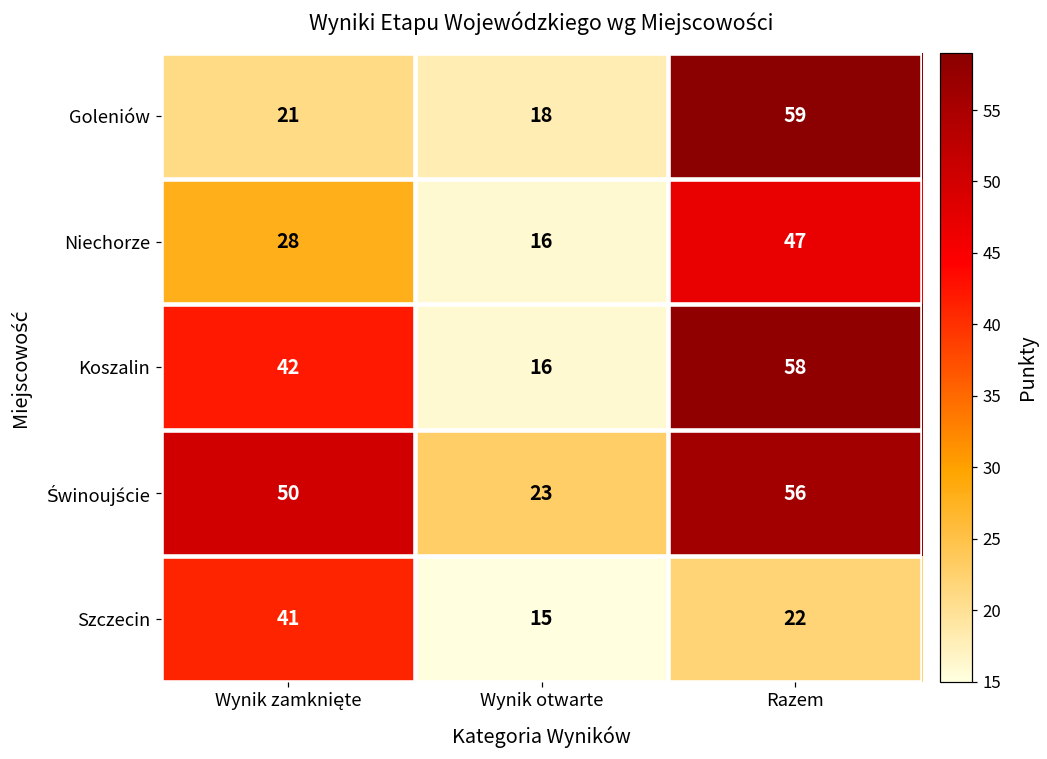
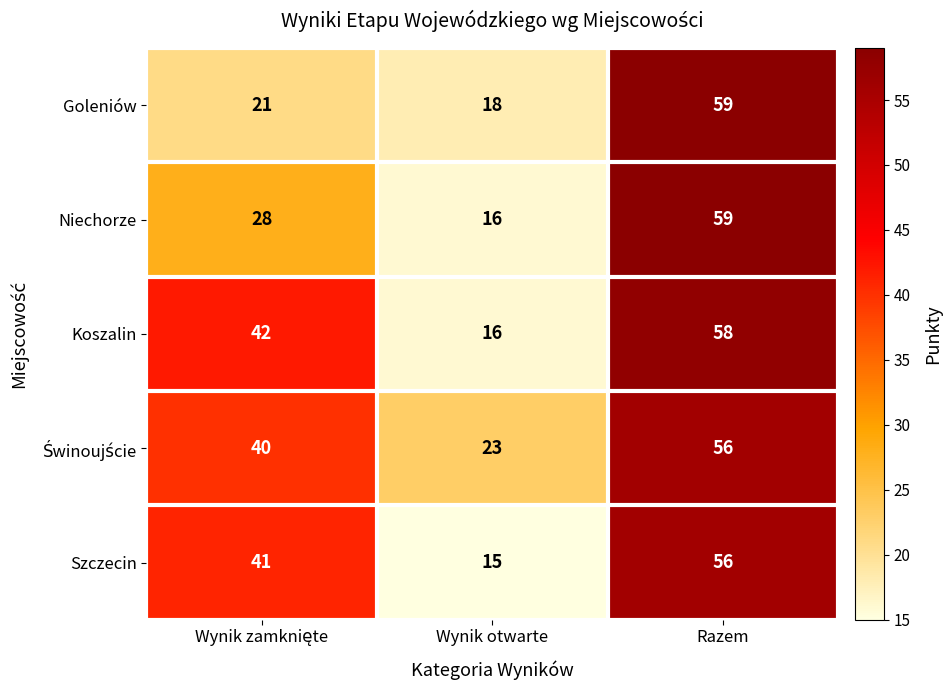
  {
    "Goleniów": {
      "Wynik zamknięte": 21,
      "Wynik otwarte": 18,
      "Razem": 59
    },
    "Niechorze": {
      "Wynik zamknięte": 28,
      "Wynik otwarte": 16,
-     "Razem": 47
+     "Razem": 59
    },
    "Koszalin": {
      "Wynik zamknięte": 42,
      "Wynik otwarte": 16,
      "Razem": 58
    },
    "Świnoujście": {
-     "Wynik zamknięte": 50,
+     "Wynik zamknięte": 40,
      "Wynik otwarte": 23,
      "Razem": 56
    },
    "Szczecin": {
      "Wynik zamknięte": 41,
      "Wynik otwarte": 15,
-     "Razem": 22
+     "Razem": 56
    }
  }
